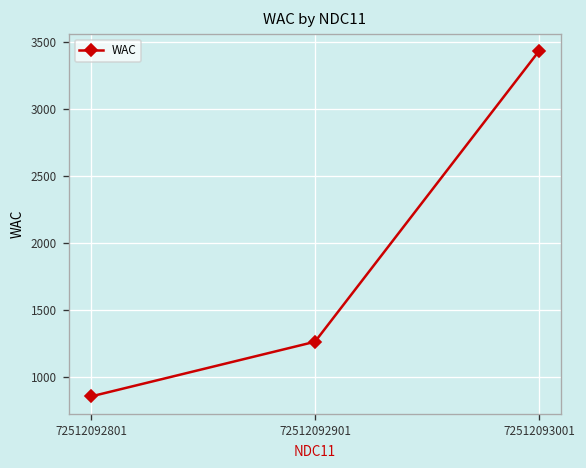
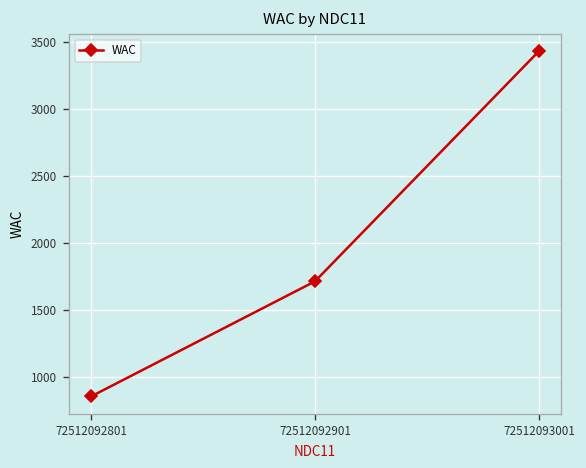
  {
    "72512092801": 860,
-   "72512092901": 1270,
+   "72512092901": 1720,
    "72512093001": 3430
  }
